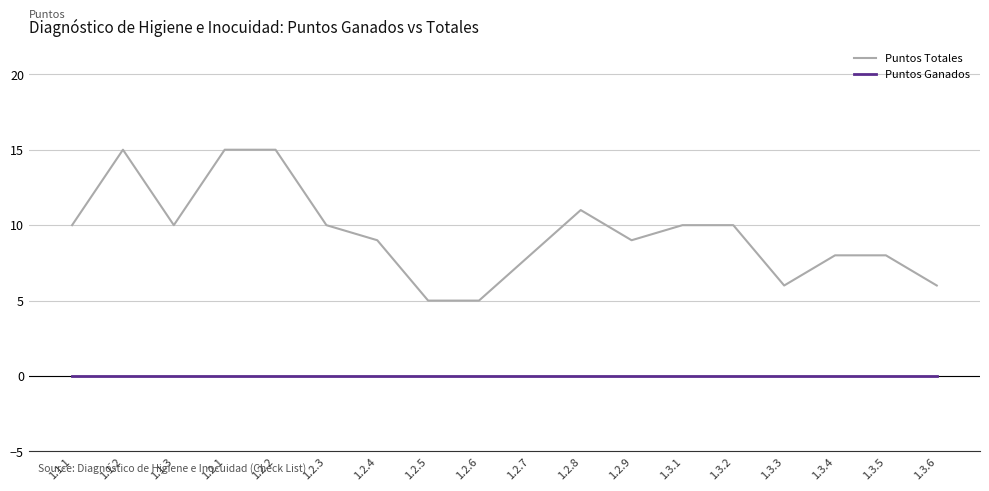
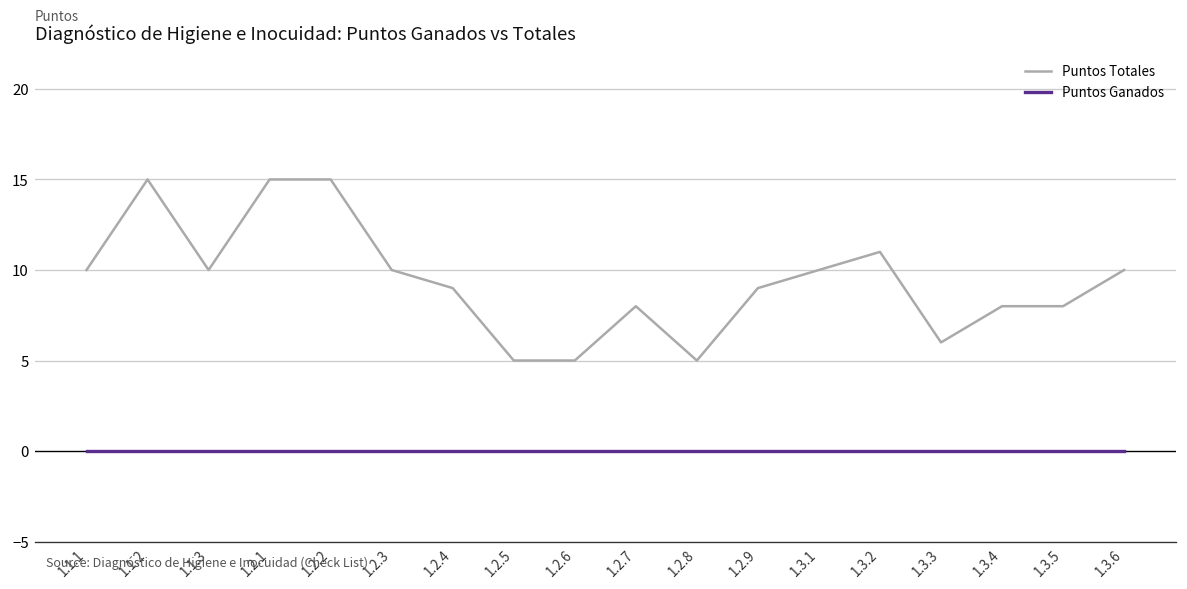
  {
    "Puntos Totales": {
      "1.1.1": 10,
      "1.1.2": 15,
      "1.1.3": 10,
      "1.2.1": 15,
      "1.2.2": 15,
      "1.2.3": 10,
      "1.2.4": 9,
      "1.2.5": 5,
      "1.2.6": 5,
      "1.2.7": 8,
-     "1.2.8": 11,
+     "1.2.8": 5,
      "1.2.9": 9,
      "1.3.1": 10,
-     "1.3.2": 10,
+     "1.3.2": 11,
      "1.3.3": 6,
      "1.3.4": 8,
      "1.3.5": 8,
-     "1.3.6": 6
+     "1.3.6": 10
    },
    "Puntos Ganados": {
      "1.1.1": 0,
      "1.1.2": 0,
      "1.1.3": 0,
      "1.2.1": 0,
      "1.2.2": 0,
      "1.2.3": 0,
      "1.2.4": 0,
      "1.2.5": 0,
      "1.2.6": 0,
      "1.2.7": 0,
      "1.2.8": 0,
      "1.2.9": 0,
      "1.3.1": 0,
      "1.3.2": 0,
      "1.3.3": 0,
      "1.3.4": 0,
      "1.3.5": 0,
      "1.3.6": 0
    }
  }
